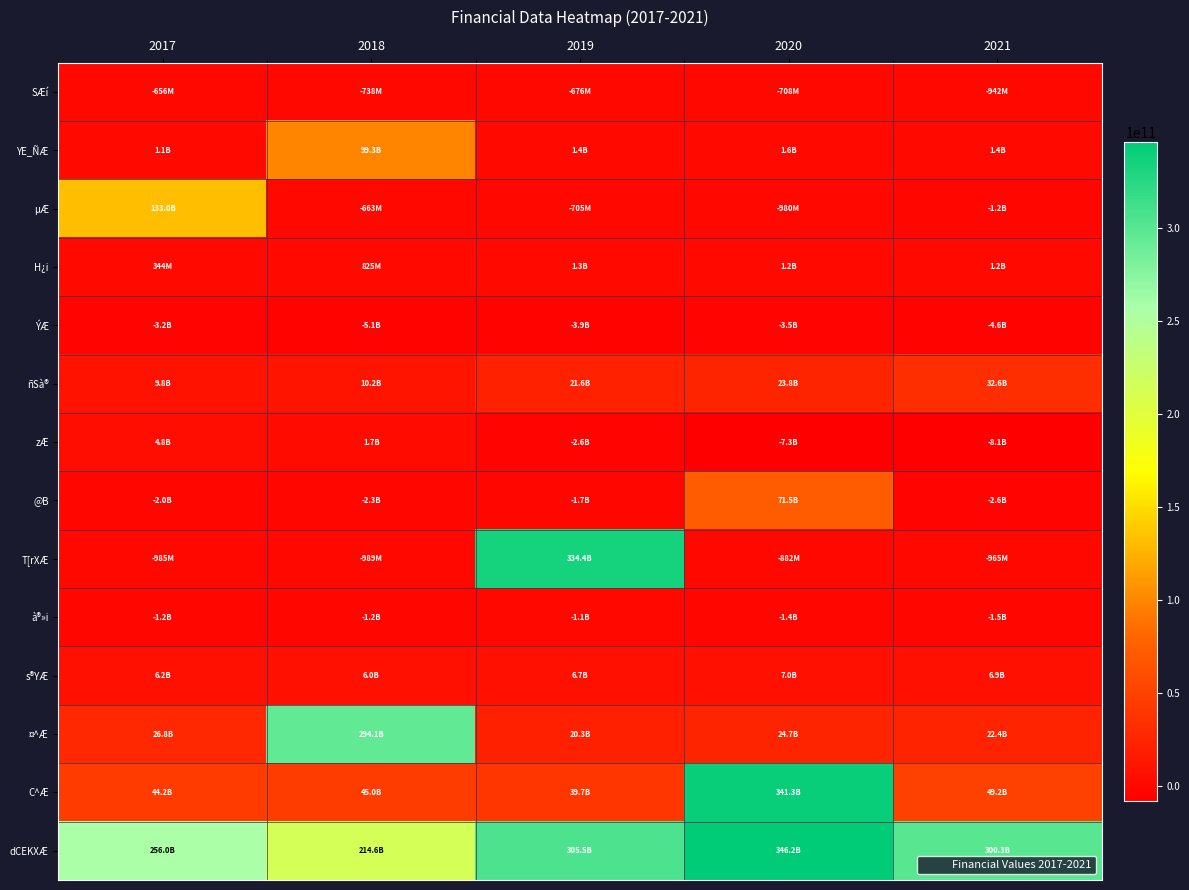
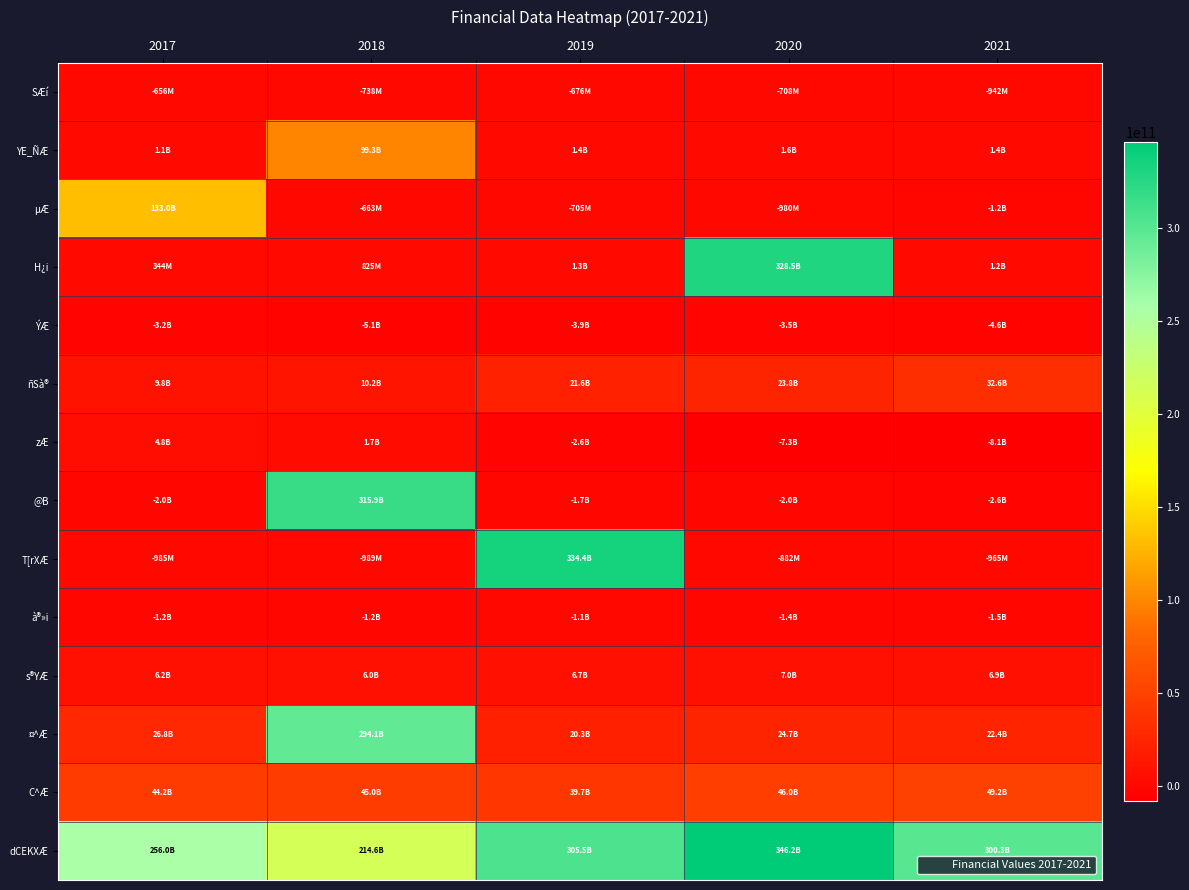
  {
    "SÆí": {
      "2017": "-656M",
      "2018": "-738M",
      "2019": "-676M",
      "2020": "-708M",
      "2021": "-942M"
    },
    "YE_ÑÆ": {
      "2017": "1.1B",
      "2018": "99.3B",
      "2019": "1.4B",
      "2020": "1.6B",
      "2021": "1.4B"
    },
    "µÆ": {
      "2017": "133.0B",
      "2018": "-663M",
      "2019": "-705M",
      "2020": "-980M",
      "2021": "-1.2B"
    },
    "H¿i": {
      "2017": "344M",
      "2018": "825M",
      "2019": "1.3B",
-     "2020": "1.2B",
+     "2020": "328.5B",
      "2021": "1.2B"
    },
    "ÝÆ": {
      "2017": "-3.2B",
      "2018": "-5.1B",
      "2019": "-3.9B",
      "2020": "-3.5B",
      "2021": "-4.6B"
    },
    "ñSà®": {
      "2017": "9.8B",
      "2018": "10.2B",
      "2019": "21.6B",
      "2020": "23.8B",
      "2021": "32.6B"
    },
    "zÆ": {
      "2017": "4.8B",
      "2018": "1.7B",
      "2019": "-2.6B",
      "2020": "-7.3B",
      "2021": "-8.1B"
    },
    "@B": {
      "2017": "-2.0B",
-     "2018": "-2.3B",
+     "2018": "315.9B",
      "2019": "-1.7B",
-     "2020": "71.5B",
+     "2020": "-2.0B",
      "2021": "-2.6B"
    },
    "T[rXÆ": {
      "2017": "-985M",
      "2018": "-989M",
      "2019": "334.4B",
      "2020": "-882M",
      "2021": "-965M"
    },
    "à®»i": {
      "2017": "-1.2B",
      "2018": "-1.2B",
      "2019": "-1.1B",
      "2020": "-1.4B",
      "2021": "-1.5B"
    },
    "s®YÆ": {
      "2017": "6.2B",
      "2018": "6.0B",
      "2019": "6.7B",
      "2020": "7.0B",
      "2021": "6.9B"
    },
    "¤^Æ": {
      "2017": "26.8B",
      "2018": "294.1B",
      "2019": "20.3B",
      "2020": "24.7B",
      "2021": "22.4B"
    },
    "C^Æ": {
      "2017": "44.2B",
      "2018": "45.0B",
      "2019": "39.7B",
-     "2020": "341.3B",
+     "2020": "46.0B",
      "2021": "49.2B"
    },
    "dCEKXÆ": {
      "2017": "256.0B",
      "2018": "214.6B",
      "2019": "305.5B",
      "2020": "346.2B",
      "2021": "300.3B"
    }
  }
